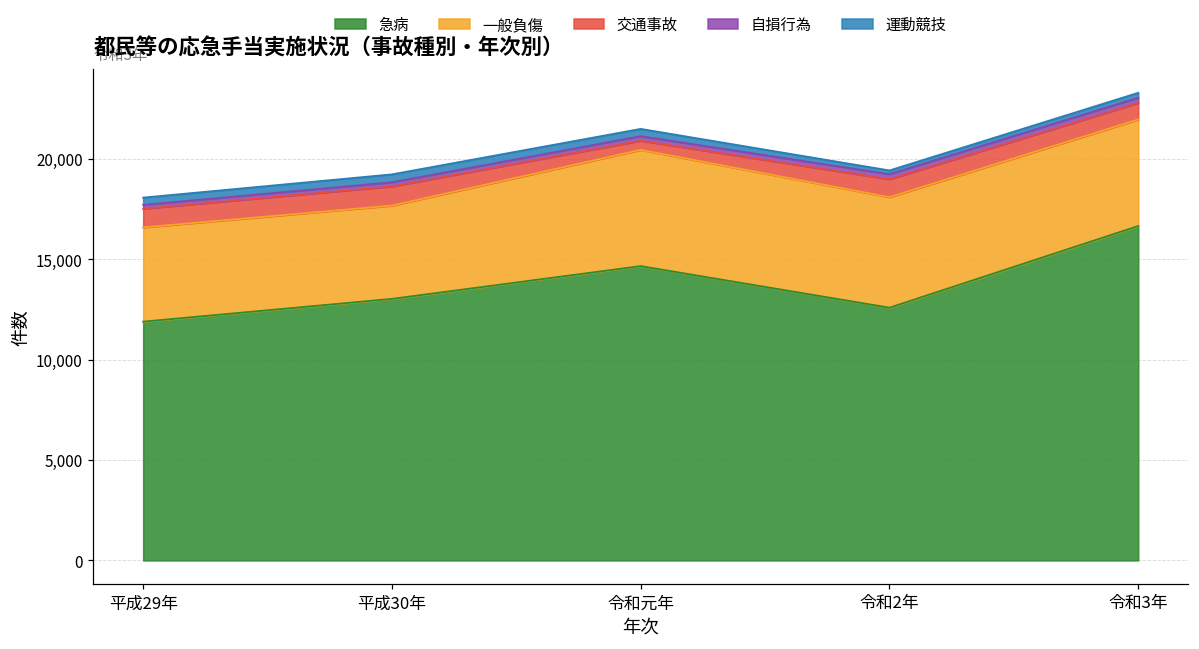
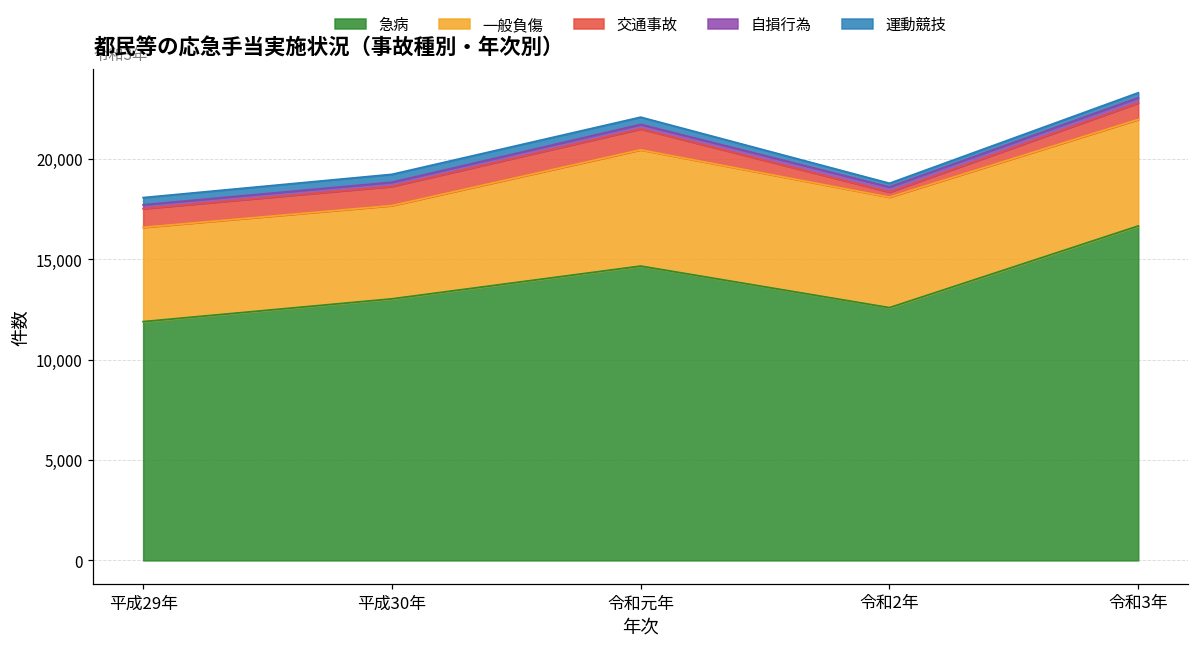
  {
    "急病": {
      "平成29年": "11,900",
      "平成30年": "13,000",
      "令和元年": "14,700",
      "令和2年": "12,600",
      "令和3年": "16,700"
    },
    "一般負傷": {
      "平成29年": "4,700",
      "平成30年": "4,600",
      "令和元年": "5,800",
      "令和2年": "5,500",
      "令和3年": "5,300"
    },
    "交通事故": {
      "平成29年": "900",
      "平成30年": "1,000",
-     "令和元年": "500",
-     "令和2年": "900",
+     "令和元年": "1,000",
+     "令和2年": "300",
      "令和3年": "800"
    },
    "自損行為": {
      "平成29年": "200",
      "平成30年": "200",
      "令和元年": "200",
      "令和2年": "300",
      "令和3年": "300"
    },
    "運動競技": {
      "平成29年": "400",
      "平成30年": "400",
      "令和元年": "400",
      "令和2年": "200",
      "令和3年": "200"
    }
  }
